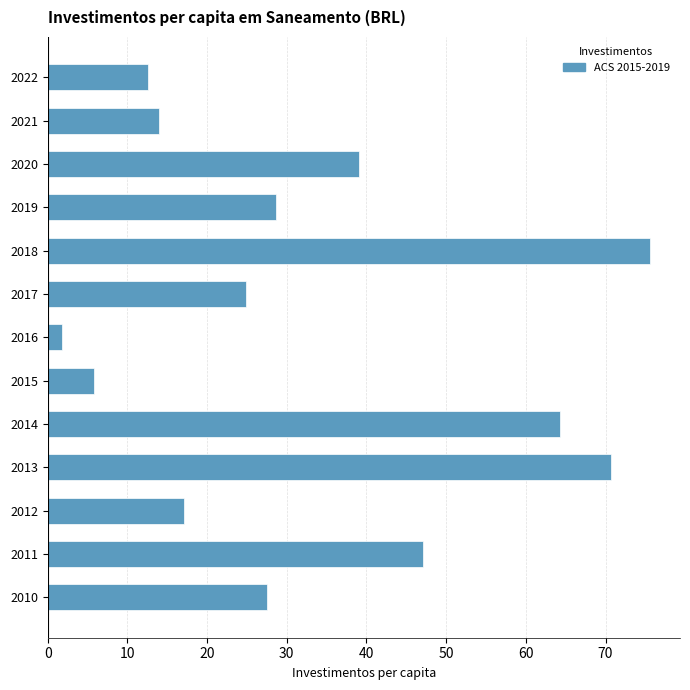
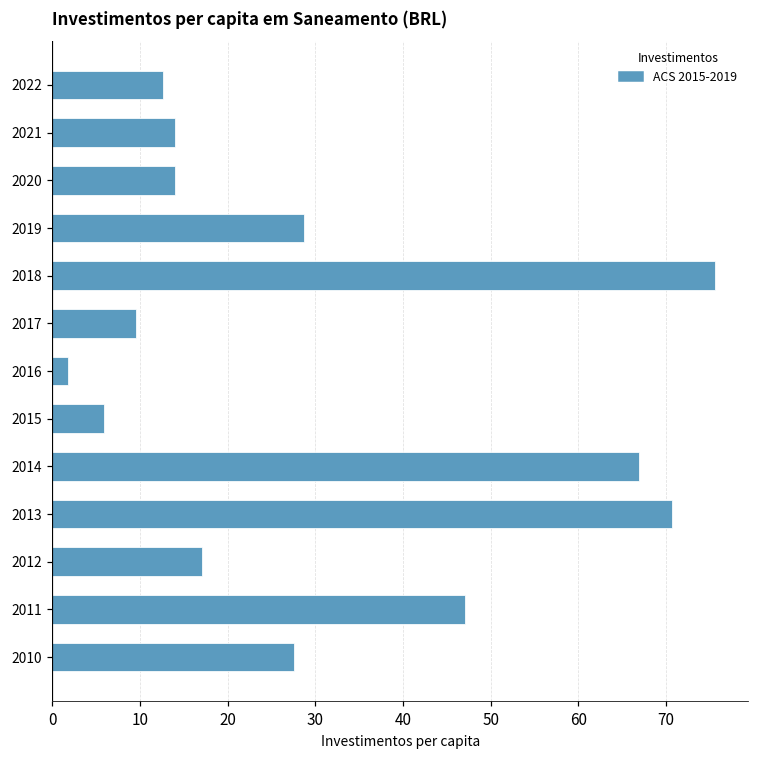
  {
    "2022": 13,
    "2021": 14,
-   "2020": 39,
+   "2020": 14,
    "2019": 29,
    "2018": 76,
-   "2017": 25,
+   "2017": 10,
    "2016": 2,
    "2015": 6,
-   "2014": 64,
+   "2014": 67,
    "2013": 71,
    "2012": 17,
    "2011": 47,
    "2010": 28
  }
